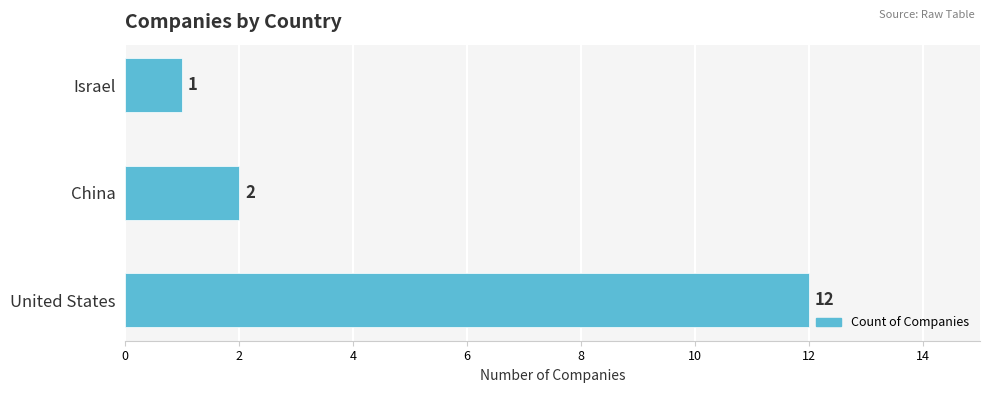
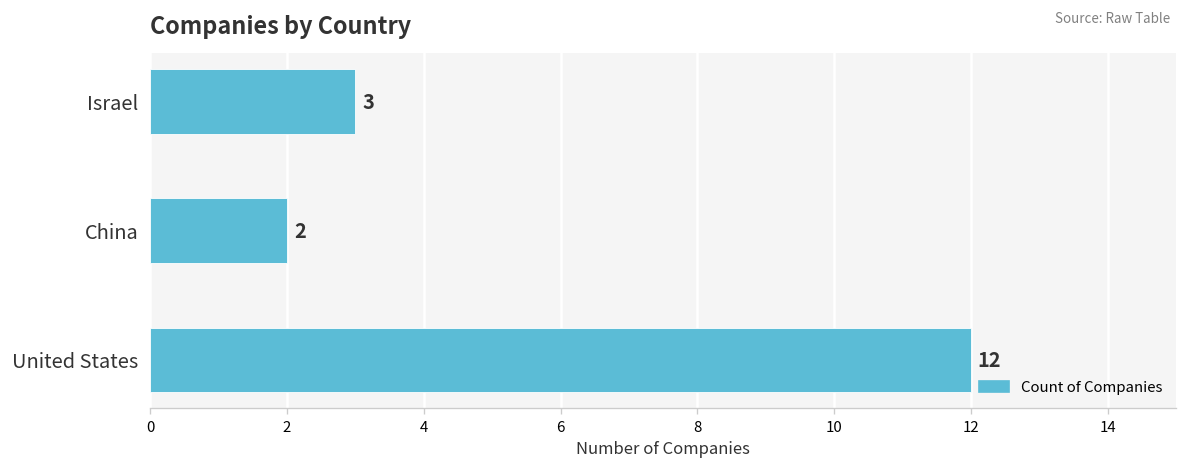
  {
-   "Israel": 1,
+   "Israel": 3,
    "China": 2,
    "United States": 12
  }
